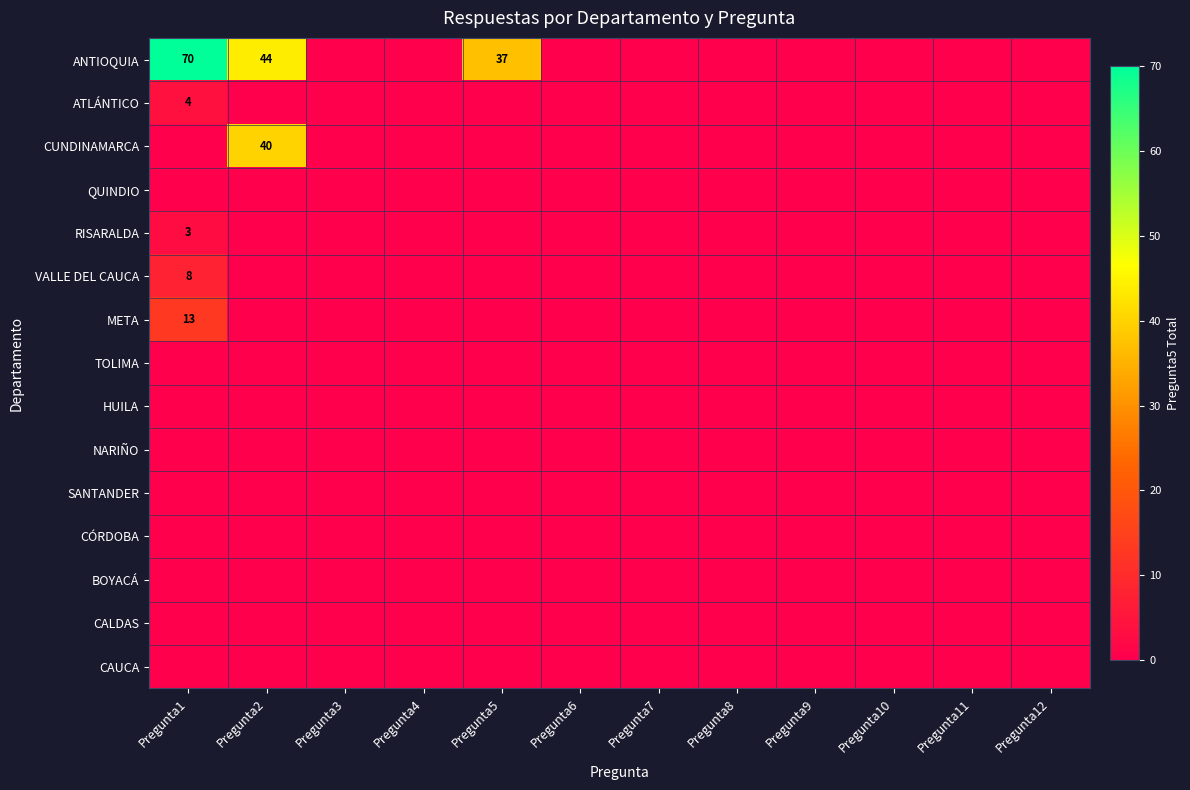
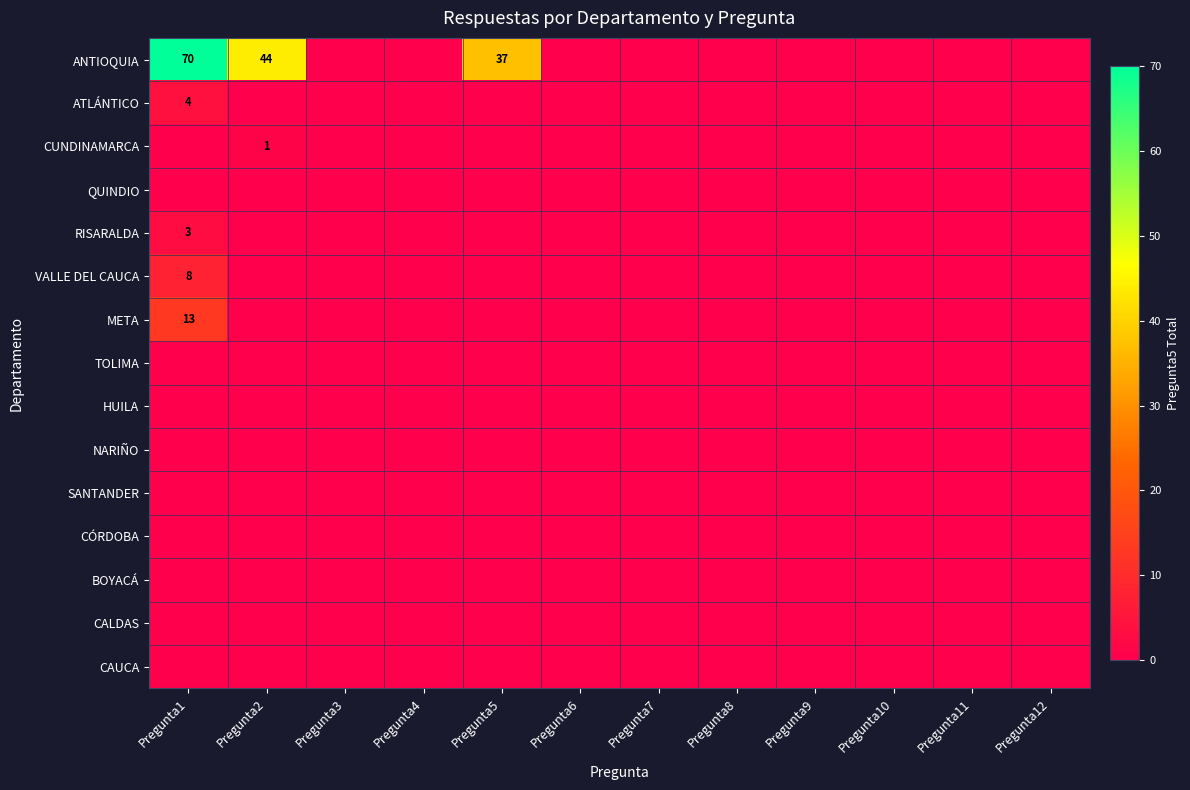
  {
    "ANTIOQUIA": {
      "Pregunta1": 70,
      "Pregunta2": 44,
      "Pregunta5": 37
    },
    "ATLÁNTICO": {
      "Pregunta1": 4
    },
    "CUNDINAMARCA": {
-     "Pregunta2": 40
+     "Pregunta2": 1
    },
    "RISARALDA": {
      "Pregunta1": 3
    },
    "VALLE DEL CAUCA": {
      "Pregunta1": 8
    },
    "META": {
      "Pregunta1": 13
    }
  }
